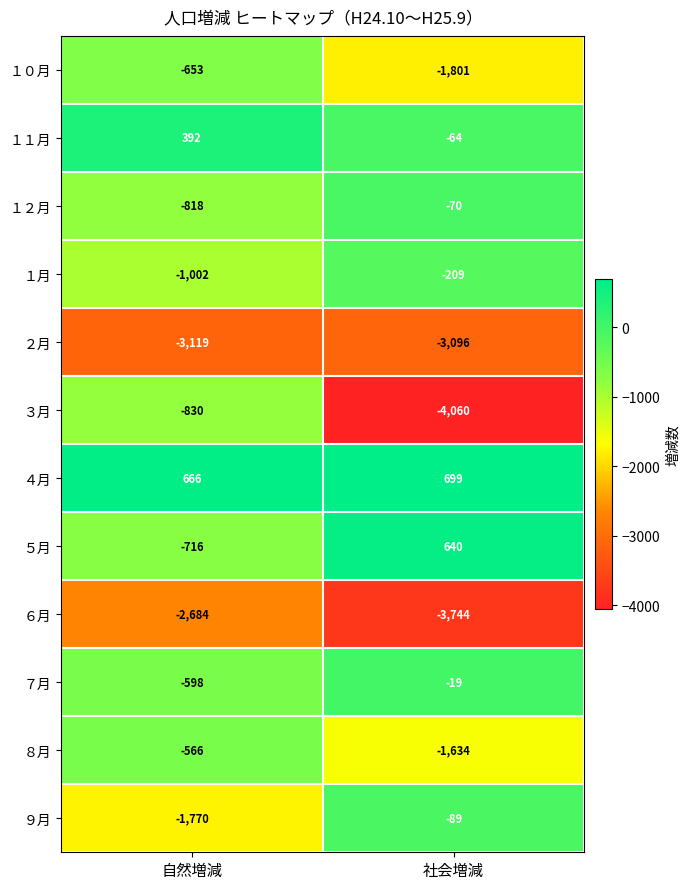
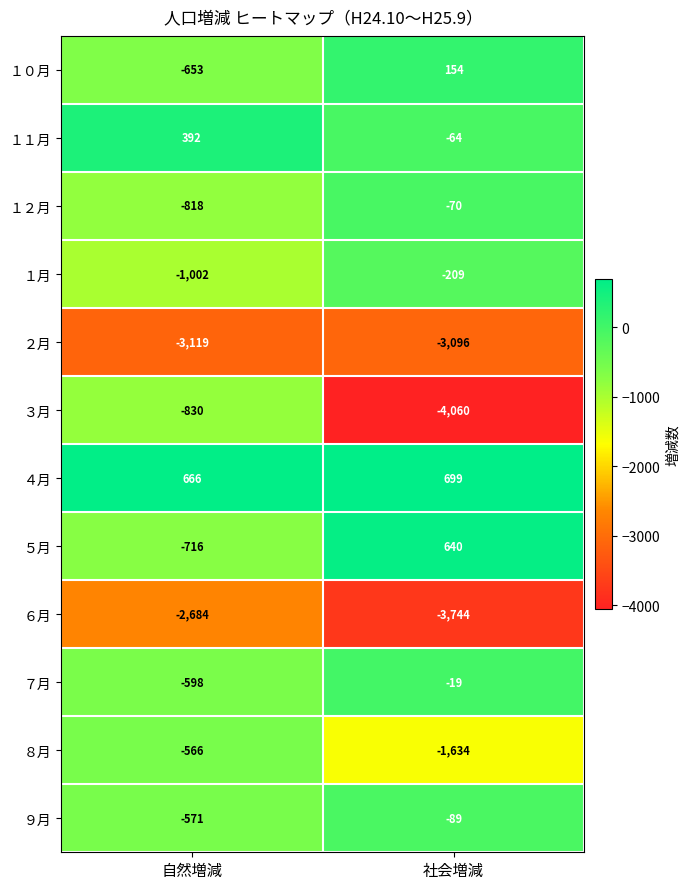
  {
    "１０月": {
      "自然増減": "-653",
-     "社会増減": "-1,801"
+     "社会増減": "154"
    },
    "１１月": {
      "自然増減": "392",
      "社会増減": "-64"
    },
    "１２月": {
      "自然増減": "-818",
      "社会増減": "-70"
    },
    "１月": {
      "自然増減": "-1,002",
      "社会増減": "-209"
    },
    "２月": {
      "自然増減": "-3,119",
      "社会増減": "-3,096"
    },
    "３月": {
      "自然増減": "-830",
      "社会増減": "-4,060"
    },
    "４月": {
      "自然増減": "666",
      "社会増減": "699"
    },
    "５月": {
      "自然増減": "-716",
      "社会増減": "640"
    },
    "６月": {
      "自然増減": "-2,684",
      "社会増減": "-3,744"
    },
    "７月": {
      "自然増減": "-598",
      "社会増減": "-19"
    },
    "８月": {
      "自然増減": "-566",
      "社会増減": "-1,634"
    },
    "９月": {
-     "自然増減": "-1,770",
+     "自然増減": "-571",
      "社会増減": "-89"
    }
  }
